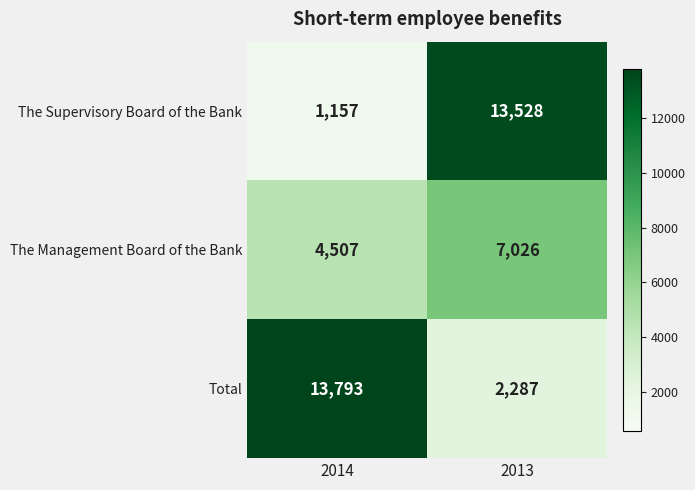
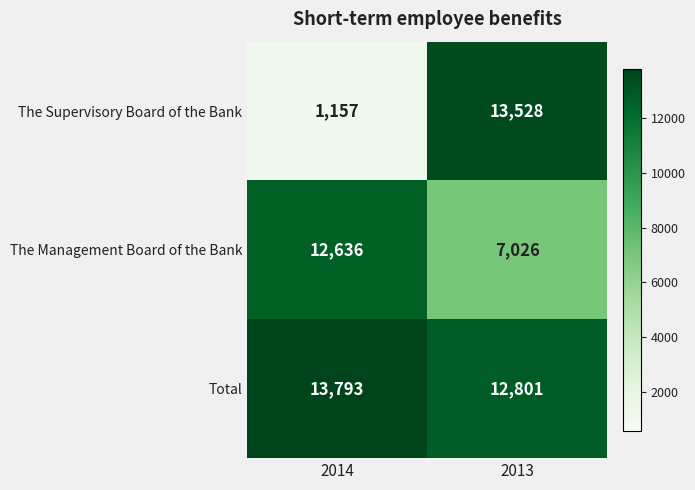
  {
    "The Supervisory Board of the Bank": {
      "2014": "1,157",
      "2013": "13,528"
    },
    "The Management Board of the Bank": {
-     "2014": "4,507",
+     "2014": "12,636",
      "2013": "7,026"
    },
    "Total": {
      "2014": "13,793",
-     "2013": "2,287"
+     "2013": "12,801"
    }
  }
